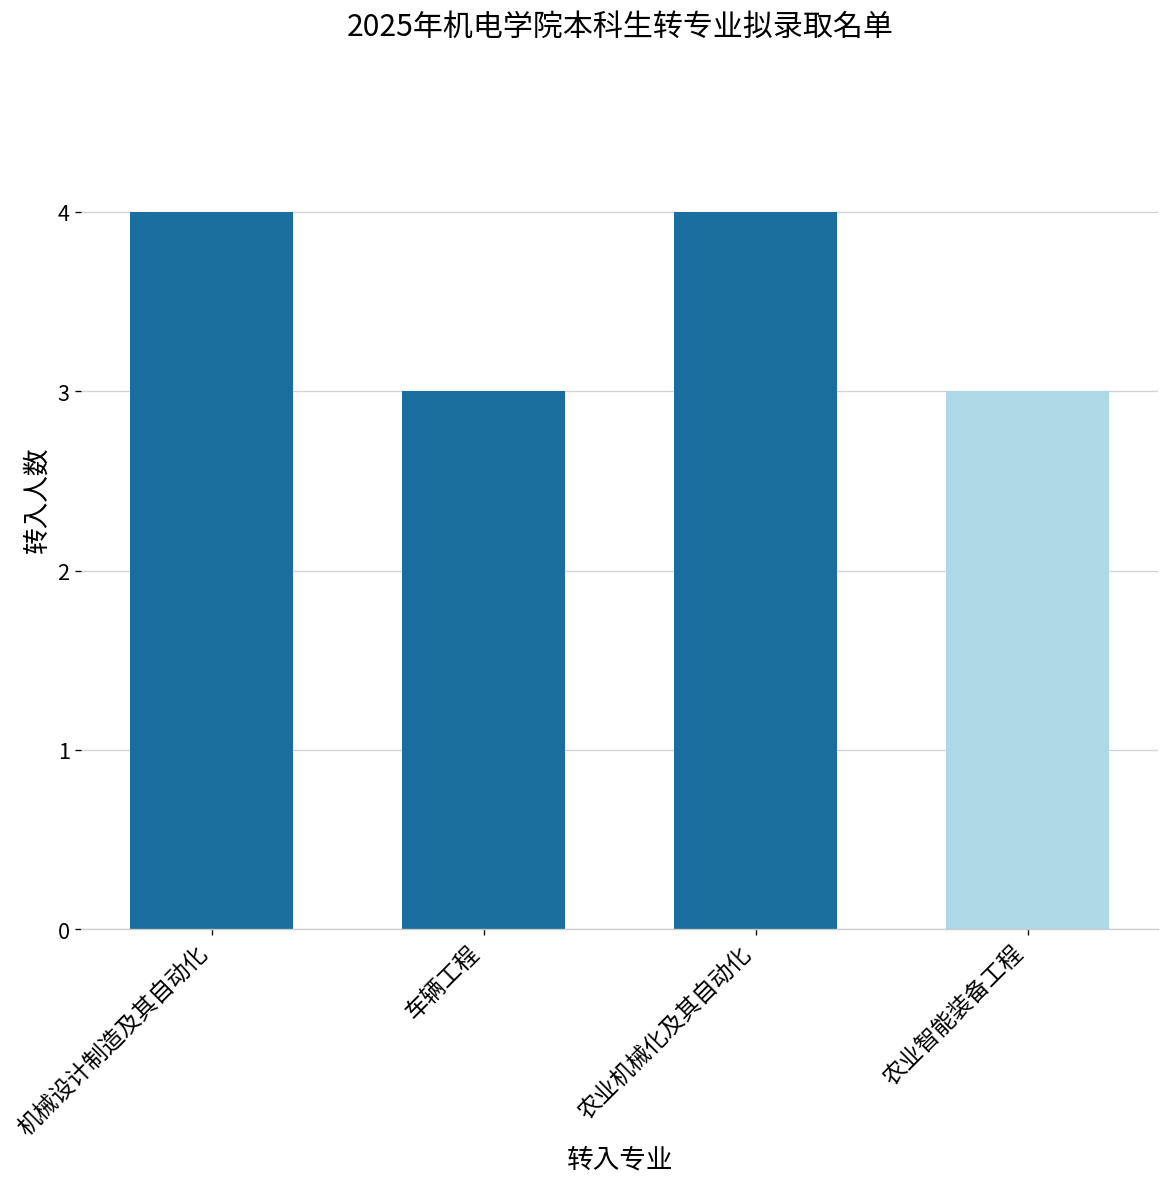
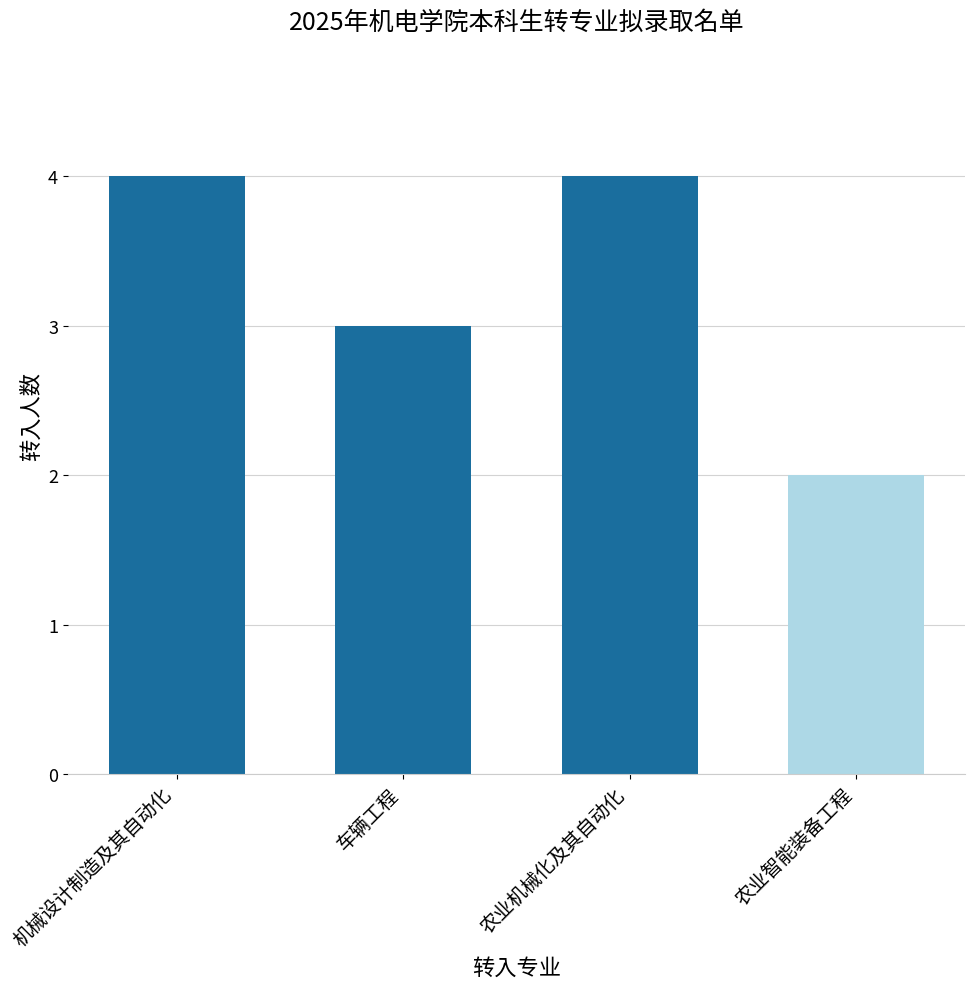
  {
    "机械设计制造及其自动化": 4,
    "车辆工程": 3,
    "农业机械化及其自动化": 4,
-   "农业智能装备工程": 3
+   "农业智能装备工程": 2
  }
